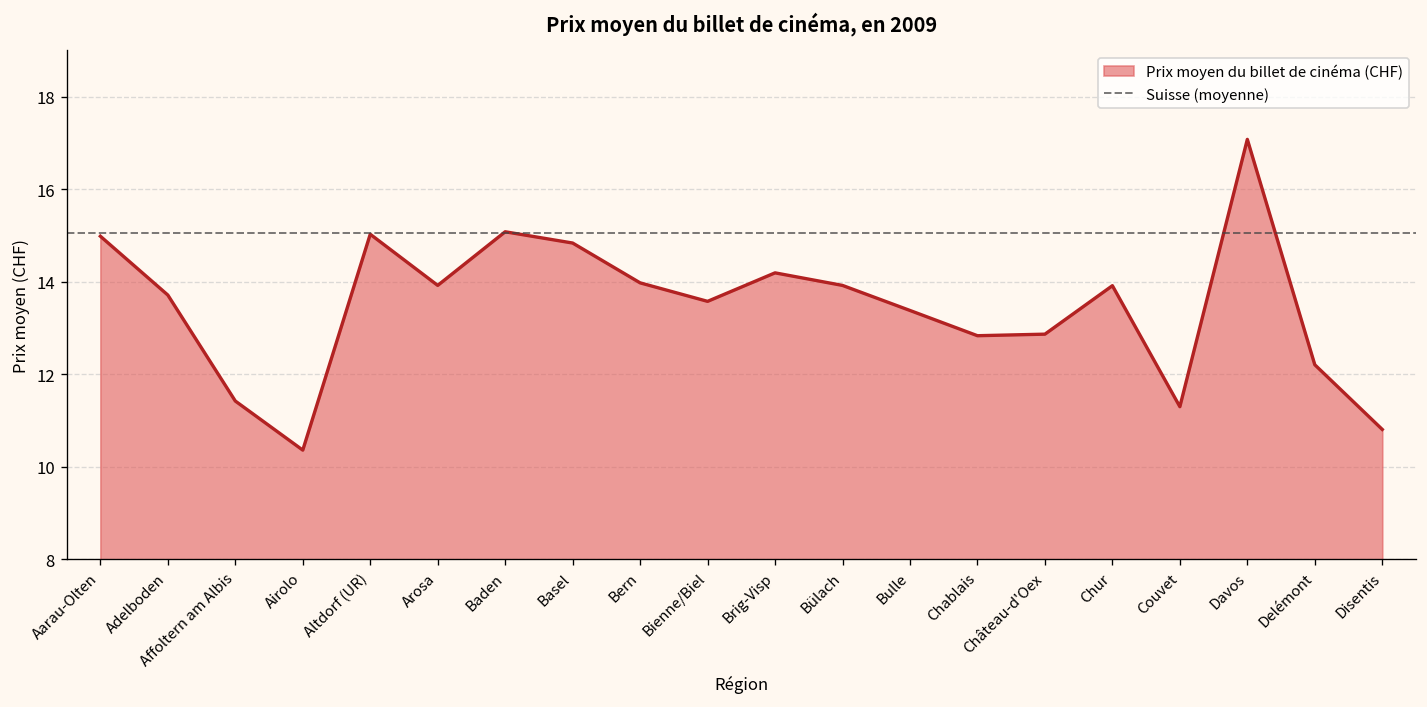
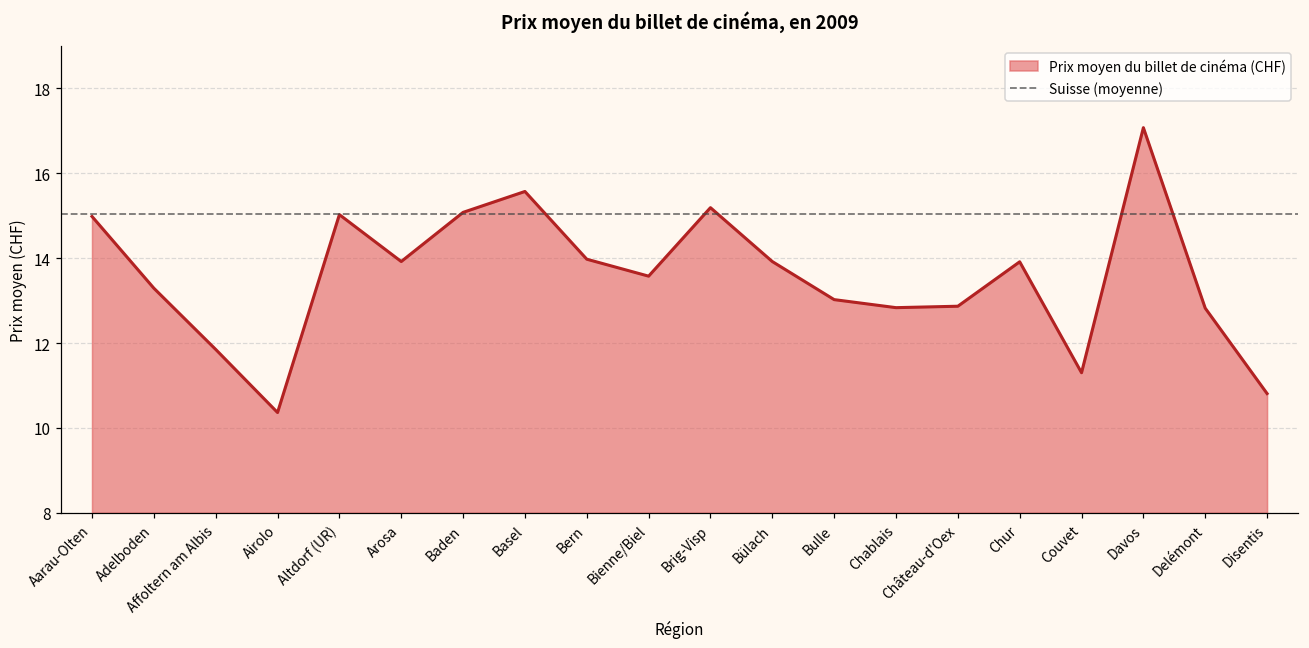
  {
    "Aarau-Olten": 15.0,
-   "Adelboden": 13.7,
-   "Affoltern am Albis": 11.4,
+   "Adelboden": 13.3,
+   "Affoltern am Albis": 11.9,
    "Airolo": 10.4,
    "Altdorf (UR)": 15.0,
    "Arosa": 13.9,
    "Baden": 15.1,
-   "Basel": 14.8,
+   "Basel": 15.6,
    "Bern": 14.0,
    "Bienne/Biel": 13.6,
-   "Brig-Visp": 14.2,
+   "Brig-Visp": 15.2,
    "Bülach": 13.9,
-   "Bulle": 13.4,
+   "Bulle": 13.0,
    "Chablais": 12.8,
    "Château-d'Oex": 12.9,
    "Chur": 13.9,
    "Couvet": 11.3,
    "Davos": 17.1,
-   "Delémont": 12.2,
+   "Delémont": 12.8,
    "Disentis": 10.8
  }
